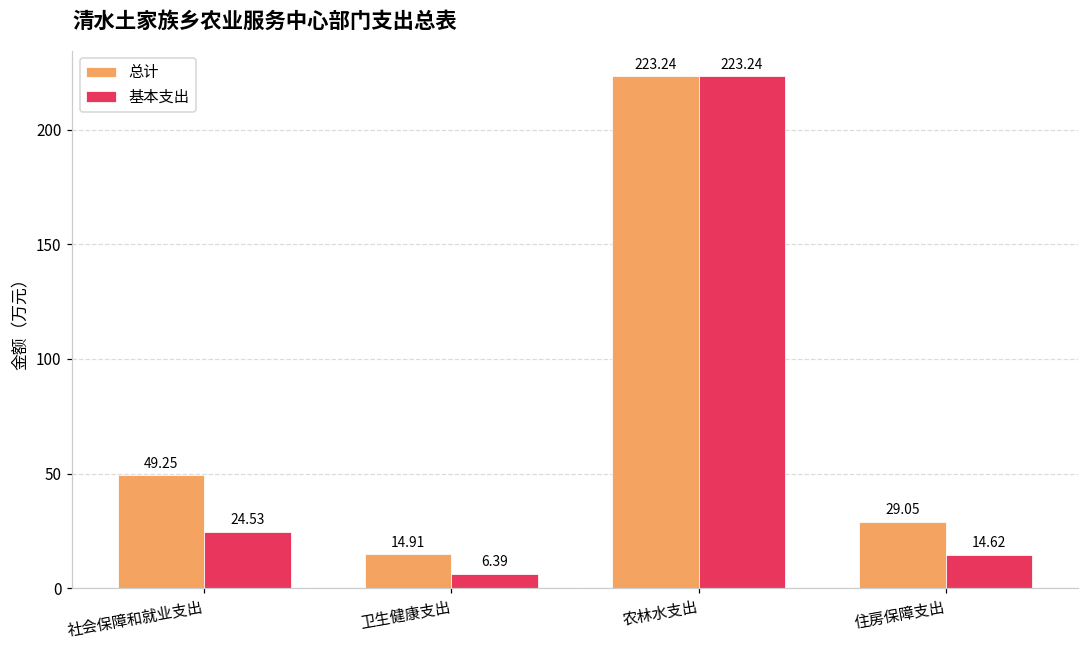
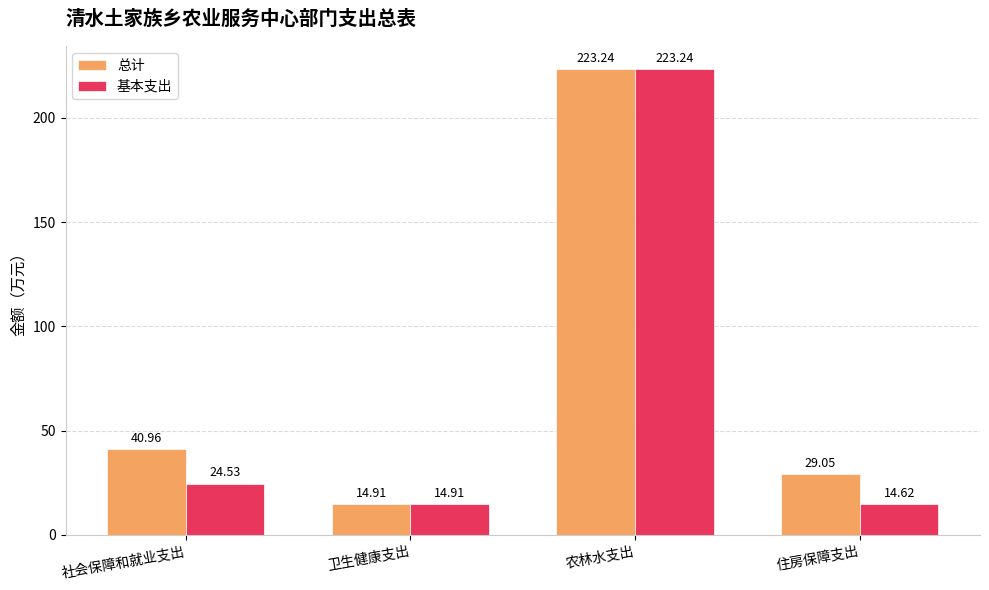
  {
    "总计": {
-     "社会保障和就业支出": 49.25,
+     "社会保障和就业支出": 40.96,
      "卫生健康支出": 14.91,
      "农林水支出": 223.24,
      "住房保障支出": 29.05
    },
    "基本支出": {
      "社会保障和就业支出": 24.53,
-     "卫生健康支出": 6.39,
+     "卫生健康支出": 14.91,
      "农林水支出": 223.24,
      "住房保障支出": 14.62
    }
  }
